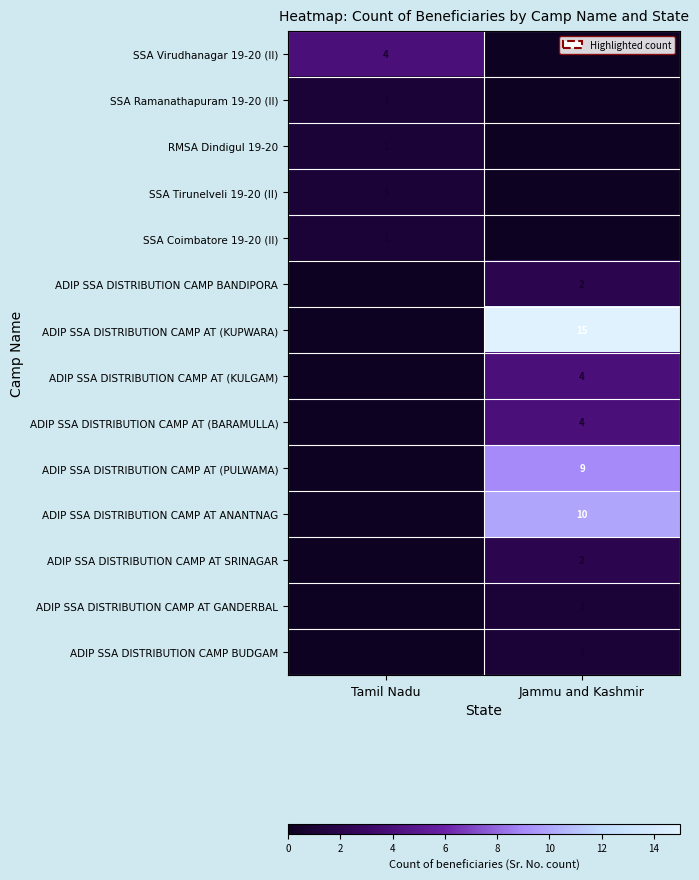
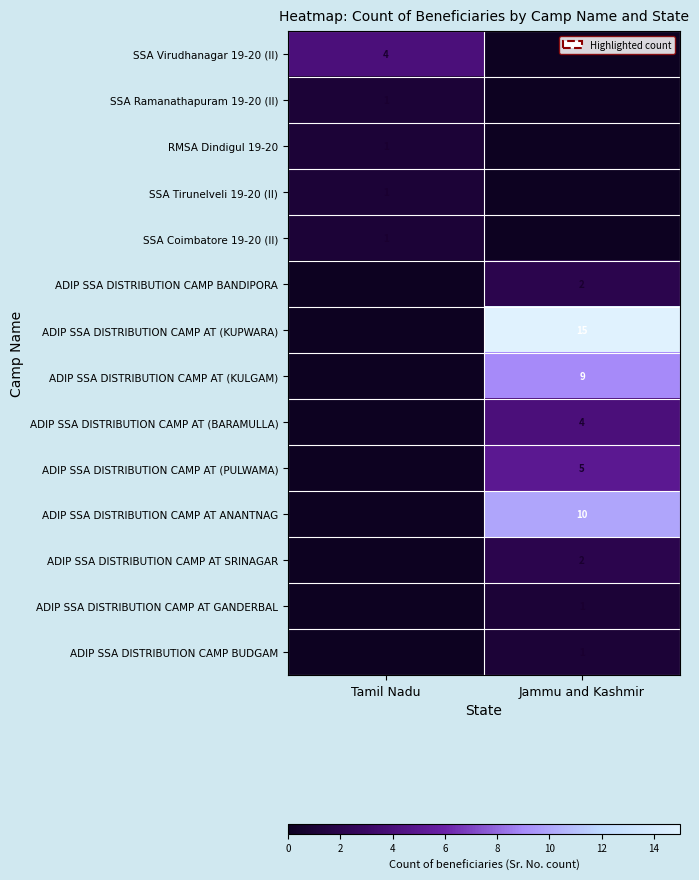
  {
    "SSA Virudhanagar 19-20 (II)": {
      "Tamil Nadu": 4
    },
    "ADIP SSA DISTRIBUTION CAMP AT (KULGAM)": {
-     "Jammu and Kashmir": 4
+     "Jammu and Kashmir": 9
    },
    "ADIP SSA DISTRIBUTION CAMP AT (BARAMULLA)": {
      "Jammu and Kashmir": 4
    },
    "ADIP SSA DISTRIBUTION CAMP AT (PULWAMA)": {
-     "Jammu and Kashmir": 9
+     "Jammu and Kashmir": 5
    },
    "ADIP SSA DISTRIBUTION CAMP AT ANANTNAG": {
      "Jammu and Kashmir": 10
    }
  }
